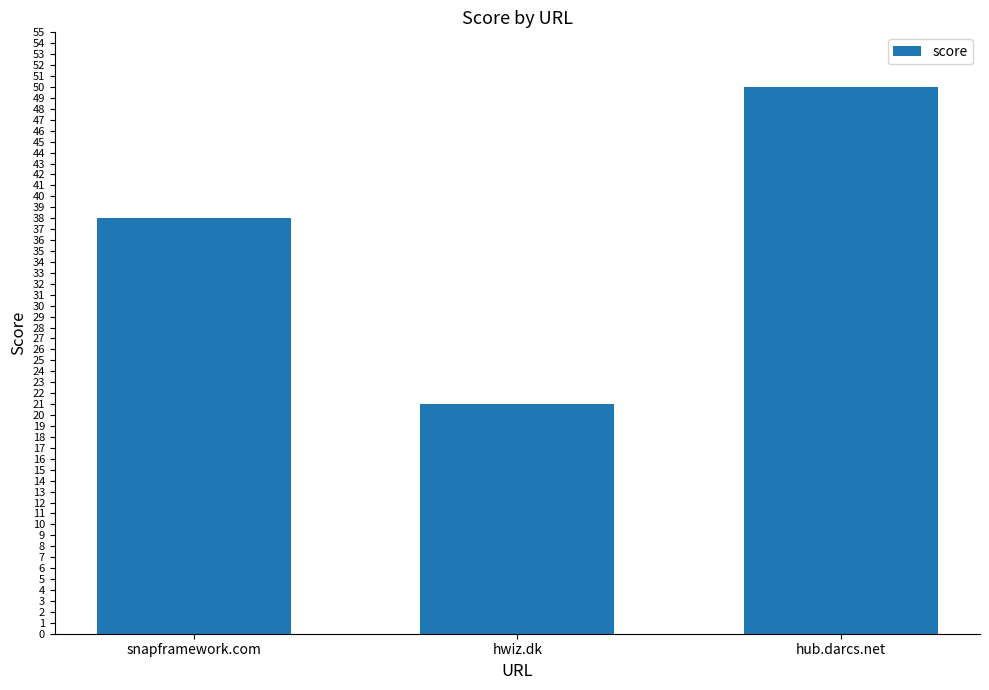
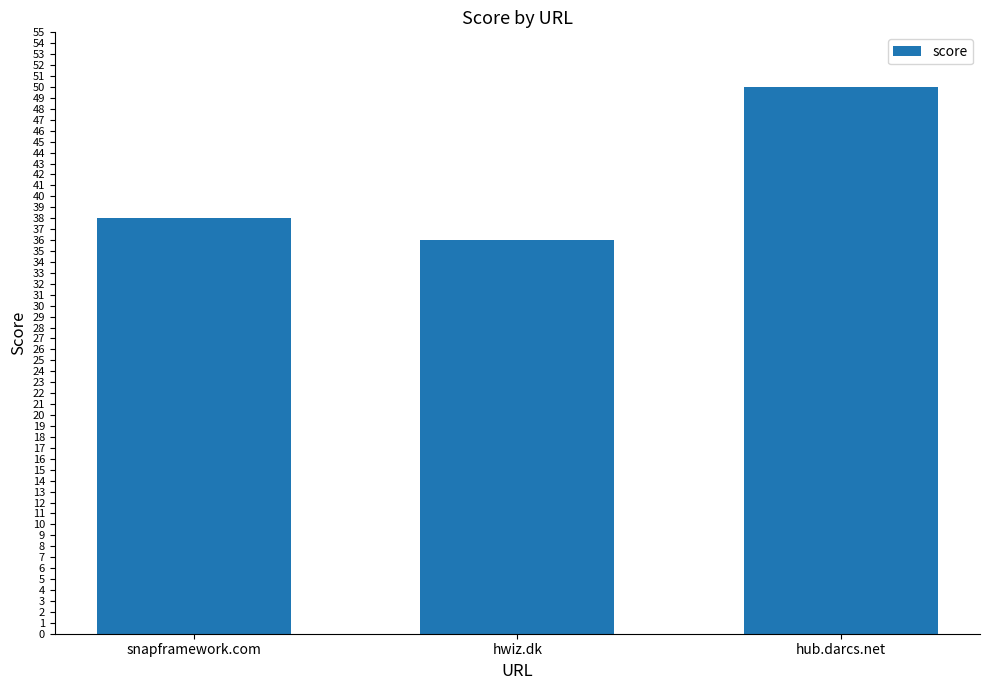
  {
    "snapframework.com": 38,
-   "hwiz.dk": 21,
+   "hwiz.dk": 36,
    "hub.darcs.net": 50
  }
